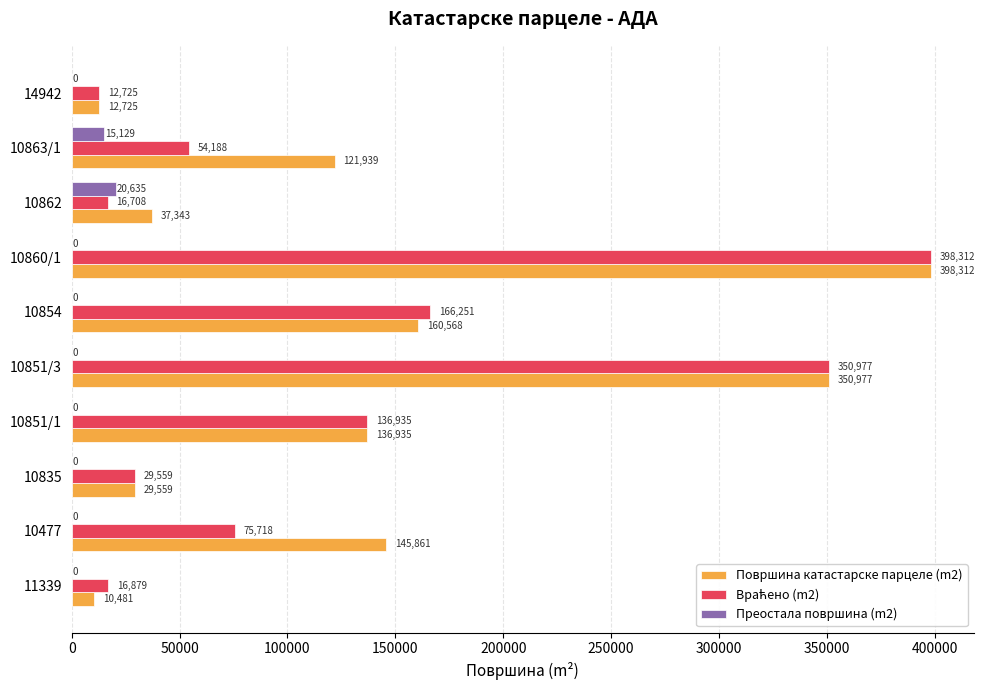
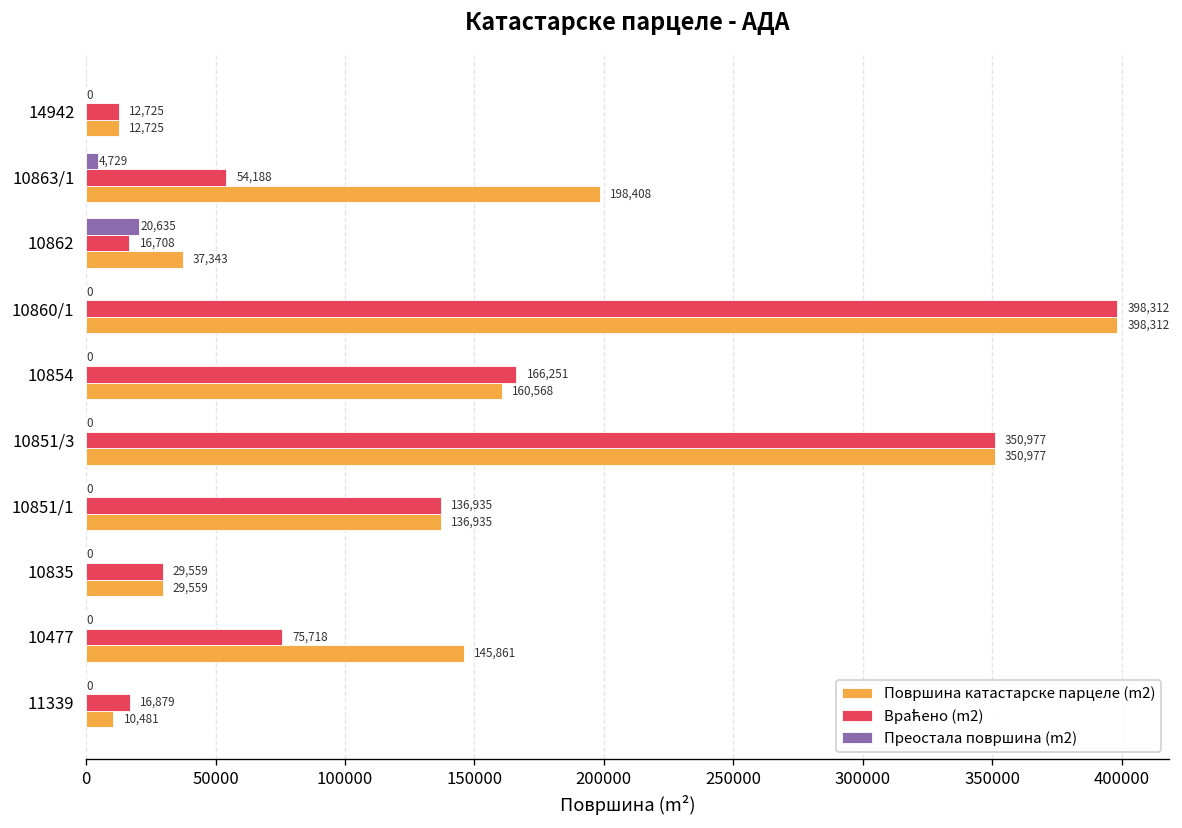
  {
    "Површина катастарске парцеле (m2)": {
      "14942": "12,725",
-     "10863/1": "121,939",
+     "10863/1": "198,408",
      "10862": "37,343",
      "10860/1": "398,312",
      "10854": "160,568",
      "10851/3": "350,977",
      "10851/1": "136,935",
      "10835": "29,559",
      "10477": "145,861",
      "11339": "10,481"
    },
    "Враћено (m2)": {
      "14942": "12,725",
      "10863/1": "54,188",
      "10862": "16,708",
      "10860/1": "398,312",
      "10854": "166,251",
      "10851/3": "350,977",
      "10851/1": "136,935",
      "10835": "29,559",
      "10477": "75,718",
      "11339": "16,879"
    },
    "Преостала површина (m2)": {
      "14942": "0",
-     "10863/1": "15,129",
+     "10863/1": "4,729",
      "10862": "20,635",
      "10860/1": "0",
      "10854": "0",
      "10851/3": "0",
      "10851/1": "0",
      "10835": "0",
      "10477": "0",
      "11339": "0"
    }
  }
